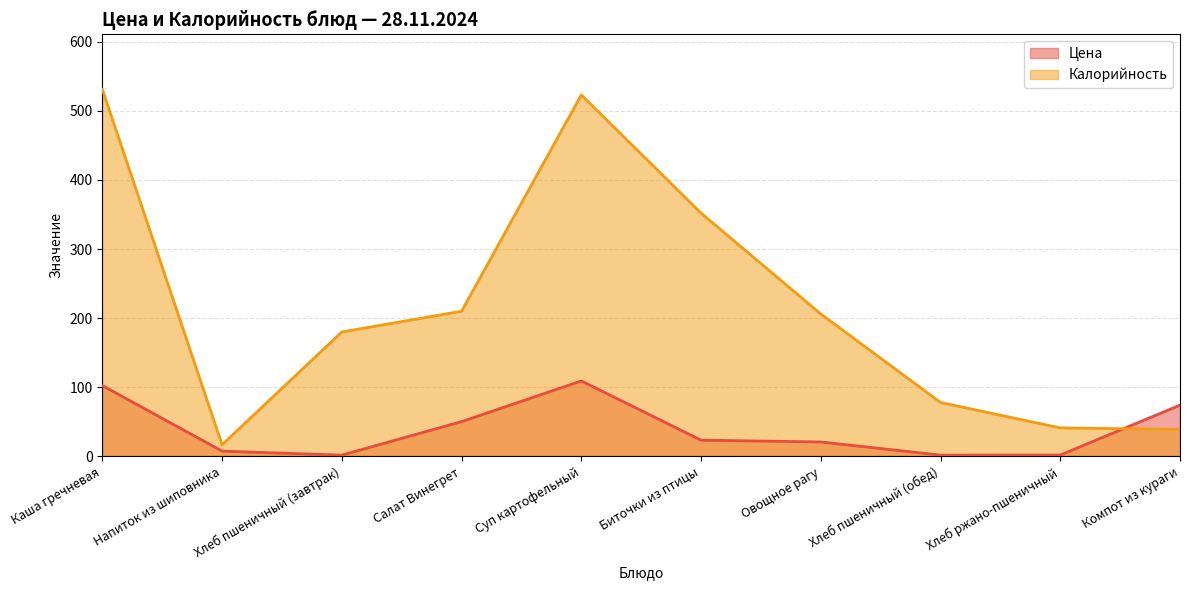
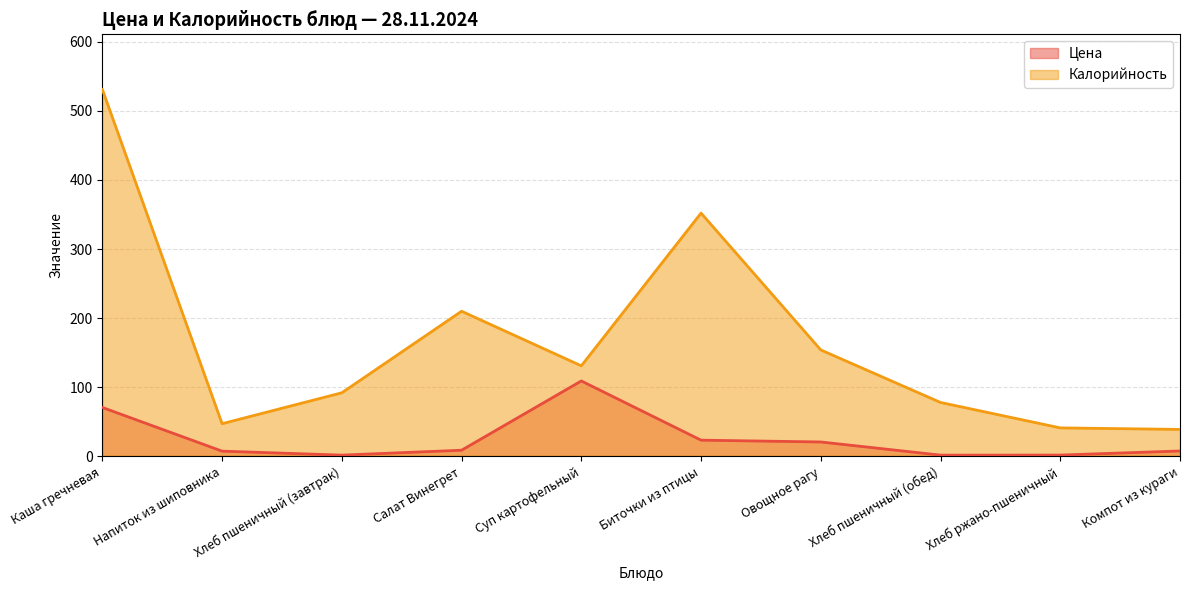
  {
    "Цена": {
-     "Каша гречневая": 100,
+     "Каша гречневая": 70,
      "Напиток из шиповника": 10,
      "Хлеб пшеничный (завтрак)": 0,
-     "Салат Винегрет": 50,
+     "Салат Винегрет": 10,
      "Суп картофельный": 110,
      "Биточки из птицы": 20,
      "Овощное рагу": 20,
      "Хлеб пшеничный (обед)": 0,
      "Хлеб ржано-пшеничный": 0,
-     "Компот из кураги": 70
+     "Компот из кураги": 10
    },
    "Калорийность": {
      "Каша гречневая": 530,
-     "Напиток из шиповника": 20,
-     "Хлеб пшеничный (завтрак)": 180,
+     "Напиток из шиповника": 50,
+     "Хлеб пшеничный (завтрак)": 90,
      "Салат Винегрет": 210,
-     "Суп картофельный": 520,
+     "Суп картофельный": 130,
      "Биточки из птицы": 350,
-     "Овощное рагу": 210,
+     "Овощное рагу": 150,
      "Хлеб пшеничный (обед)": 80,
      "Хлеб ржано-пшеничный": 40,
      "Компот из кураги": 40
    }
  }
